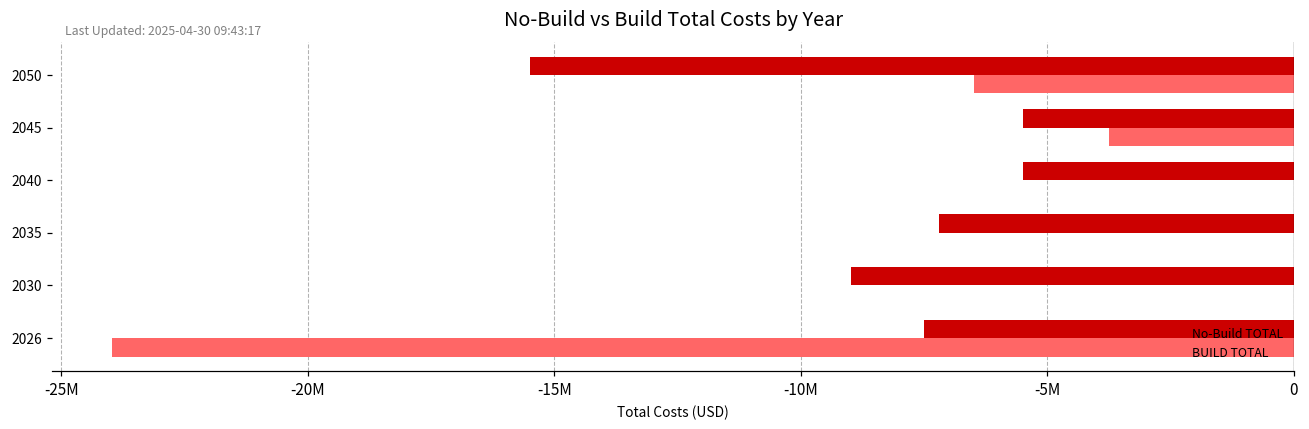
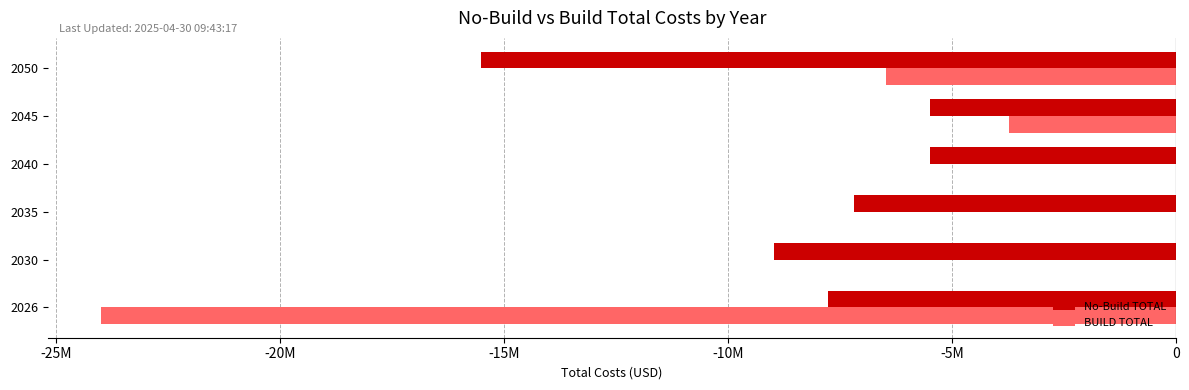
  {
    "No-Build TOTAL": {
      "2050": -15500000,
      "2045": -5500000,
      "2040": -5500000,
      "2035": -7200000,
      "2030": -9000000,
-     "2026": -7500000
+     "2026": -7800000
    },
    "BUILD TOTAL": {
      "2050": -6500000,
      "2045": -3700000,
      "2040": 0,
      "2035": 0,
      "2030": 0,
      "2026": -24000000
    }
  }
